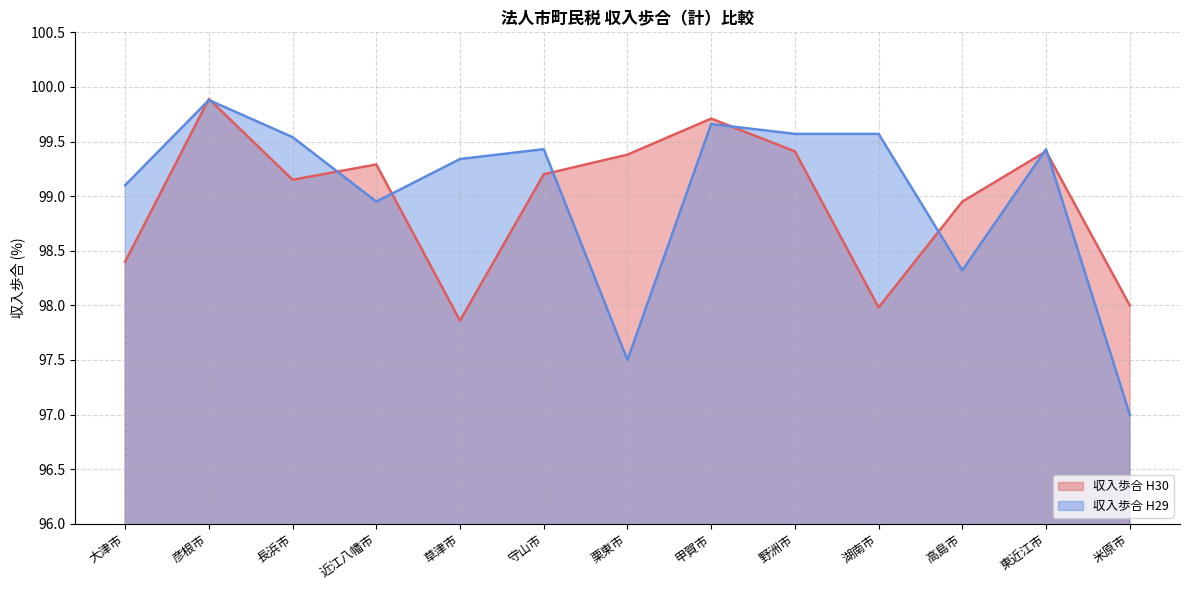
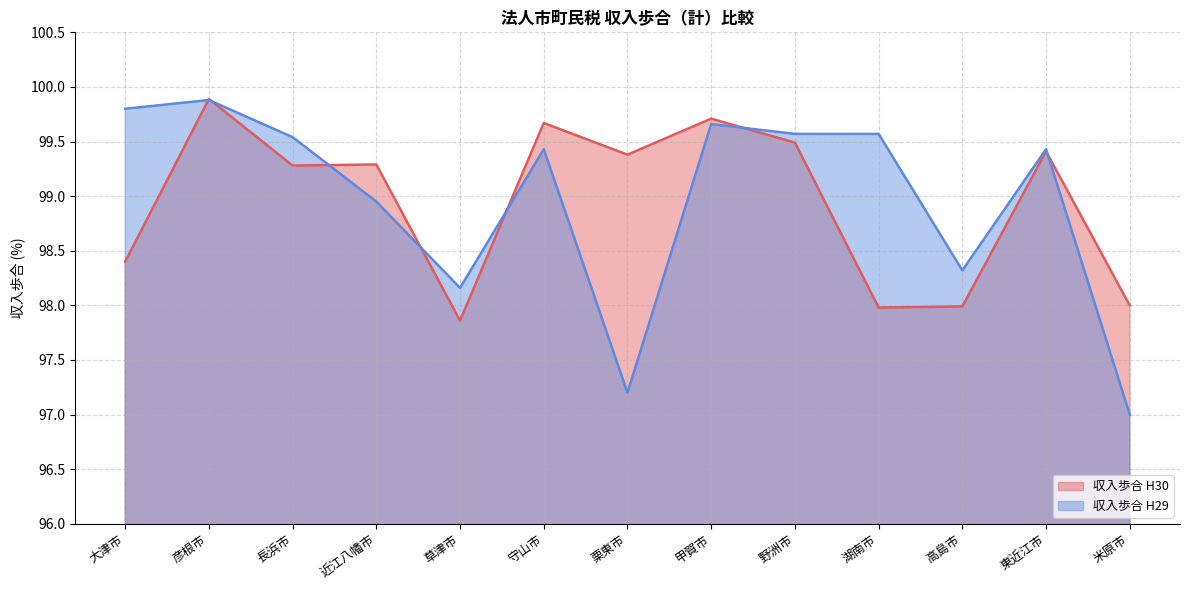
  {
    "収入歩合 H30": {
      "大津市": 98.40,
-     "長浜市": 99.15,
+     "長浜市": 99.28,
      "近江八幡市": 99.29,
      "草津市": 97.86,
-     "守山市": 99.20,
+     "守山市": 99.67,
      "栗東市": 99.38,
      "甲賀市": 99.71,
-     "野洲市": 99.41,
+     "野洲市": 99.49,
      "湖南市": 97.98,
-     "高島市": 98.95,
+     "高島市": 97.99,
      "米原市": 98.00
    },
    "収入歩合 H29": {
-     "大津市": 99.1,
+     "大津市": 99.8,
      "長浜市": 99.54,
      "近江八幡市": 98.95,
-     "草津市": 99.34,
+     "草津市": 98.16,
      "守山市": 99.43,
-     "栗東市": 97.5,
+     "栗東市": 97.2,
      "甲賀市": 99.66,
      "野洲市": 99.57,
      "湖南市": 99.57,
      "高島市": 98.32,
      "米原市": 97.00
    }
  }
